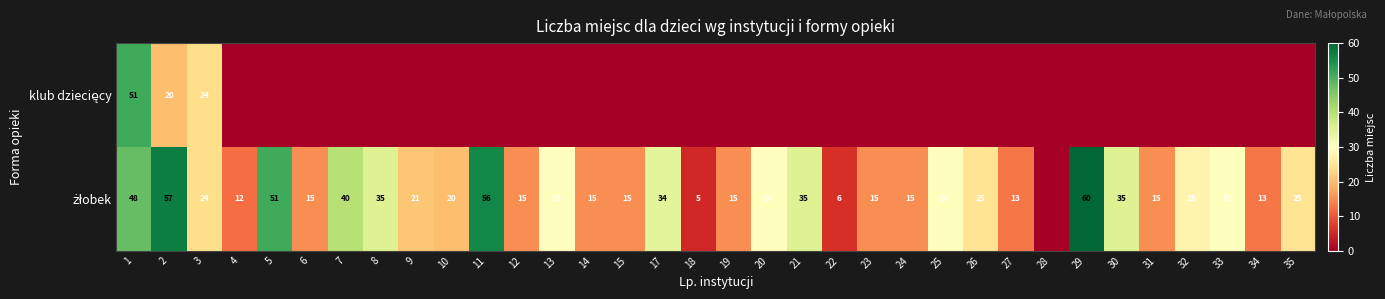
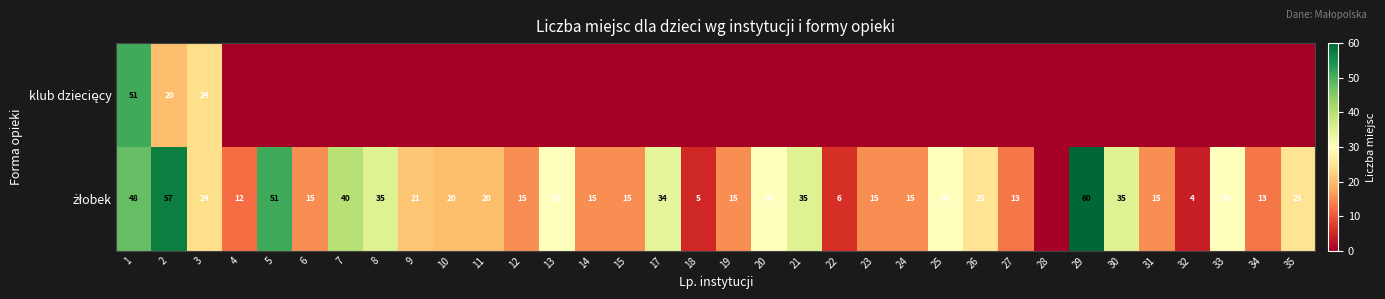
  {
    "klub dziecięcy": {
      "1": 51,
      "2": 20,
      "3": 24
    },
    "żłobek": {
      "1": 48,
      "2": 57,
      "3": 24,
      "4": 12,
      "5": 51,
      "6": 15,
      "7": 40,
      "8": 35,
      "9": 21,
      "10": 20,
-     "11": 56,
+     "11": 20,
      "12": 15,
      "13": 30,
      "14": 15,
      "15": 15,
      "17": 34,
      "18": 5,
      "19": 15,
      "20": 30,
      "21": 35,
      "22": 6,
      "23": 15,
      "24": 15,
      "25": 30,
      "26": 25,
      "27": 13,
      "29": 60,
      "30": 35,
      "31": 15,
-     "32": 28,
+     "32": 4,
      "33": 30,
      "34": 13,
      "35": 25
    }
  }
